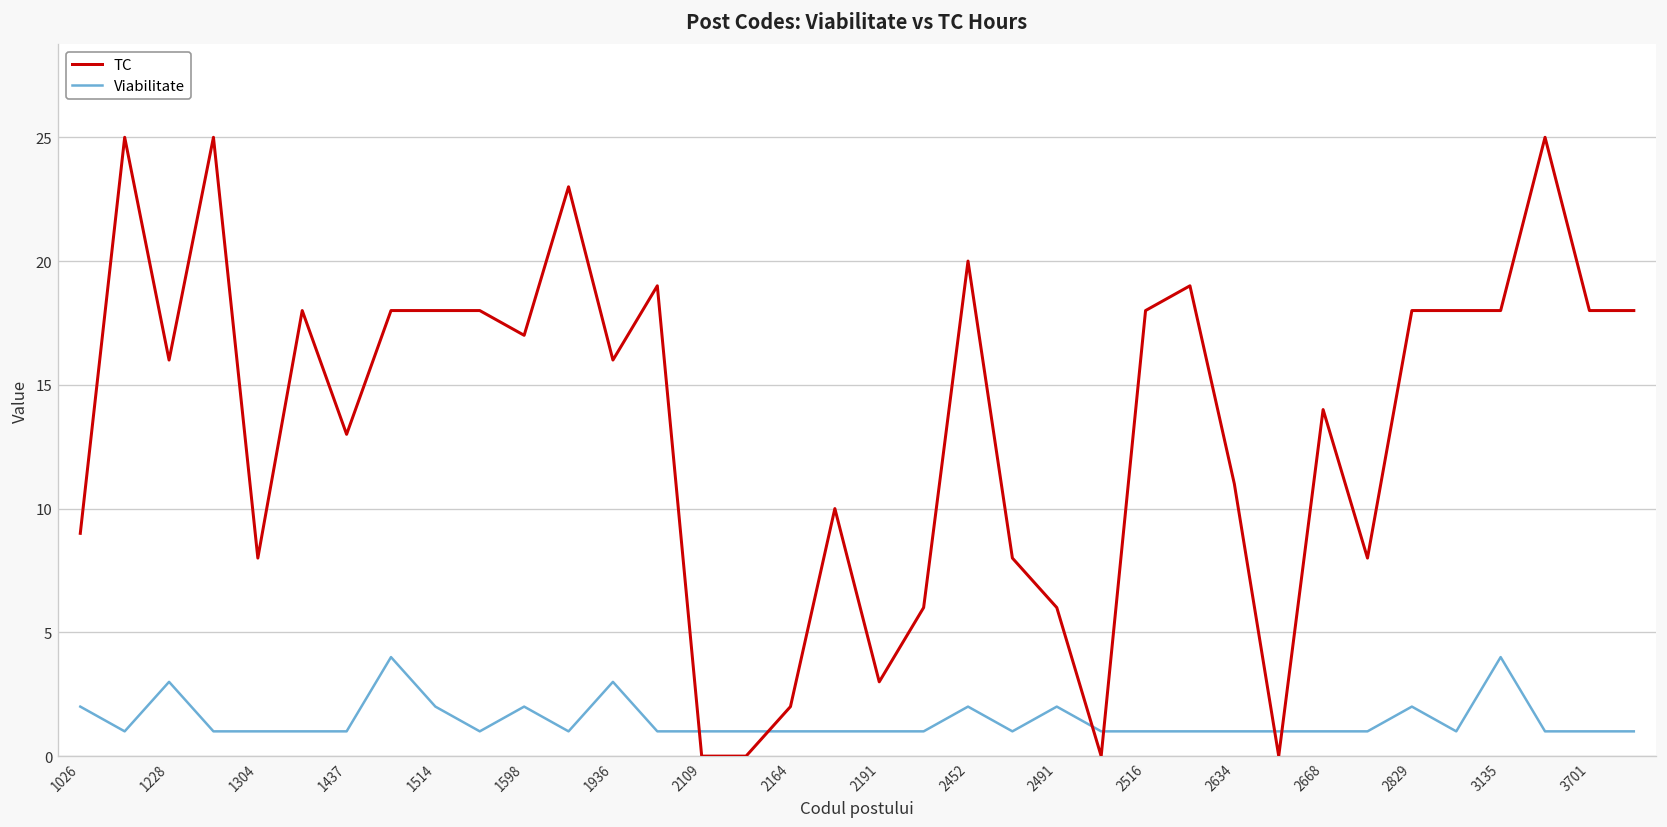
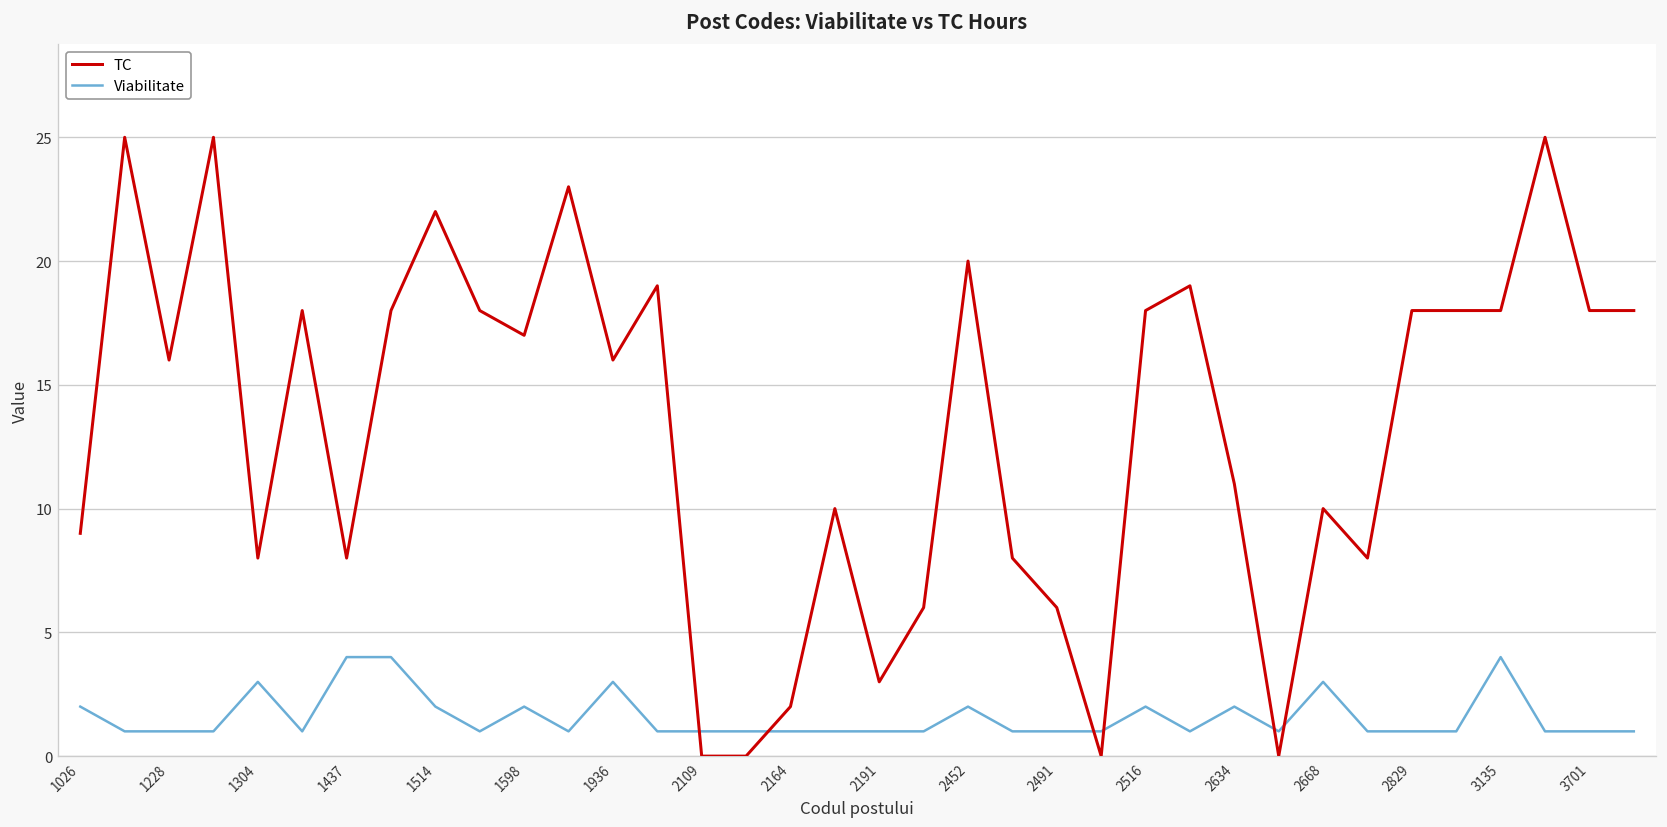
  {
    "TC": {
      "1026": 9,
      "1228": 16,
      "1304": 8,
-     "1437": 13,
-     "1514": 18,
+     "1437": 8,
+     "1514": 22,
      "1598": 17,
      "1936": 16,
      "2109": 0,
      "2164": 2,
      "2191": 3,
      "2452": 20,
      "2491": 6,
      "2516": 18,
      "2634": 11,
-     "2668": 14,
+     "2668": 10,
      "2829": 18,
      "3135": 18,
      "3701": 18
    },
    "Viabilitate": {
      "1026": 2,
-     "1228": 3,
-     "1304": 1,
-     "1437": 1,
+     "1228": 1,
+     "1304": 3,
+     "1437": 4,
      "1514": 2,
      "1598": 2,
      "1936": 3,
      "2109": 1,
      "2164": 1,
      "2191": 1,
      "2452": 2,
-     "2491": 2,
-     "2516": 1,
-     "2634": 1,
-     "2668": 1,
-     "2829": 2,
+     "2491": 1,
+     "2516": 2,
+     "2634": 2,
+     "2668": 3,
+     "2829": 1,
      "3135": 4,
      "3701": 1
    }
  }
